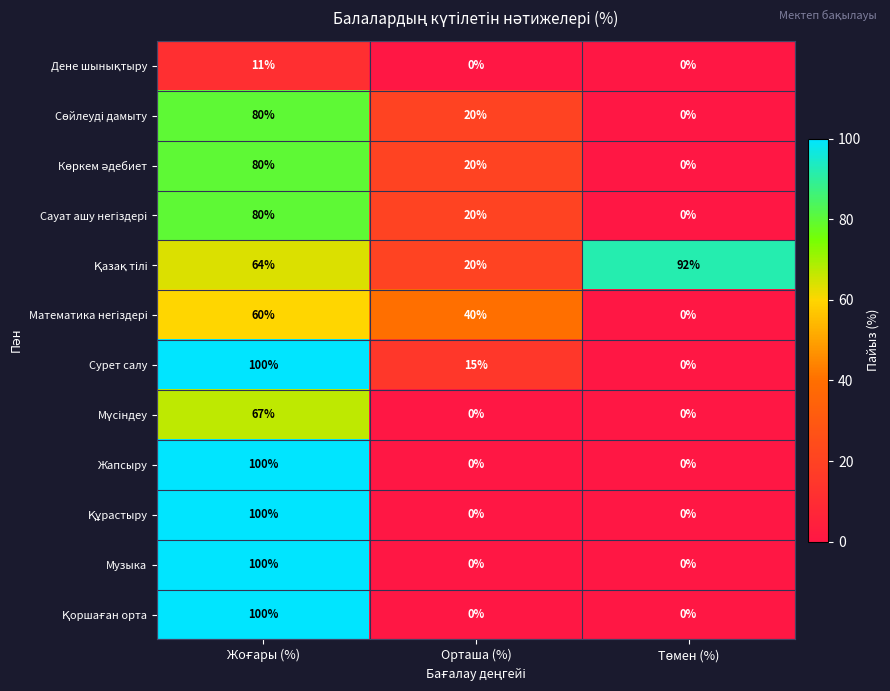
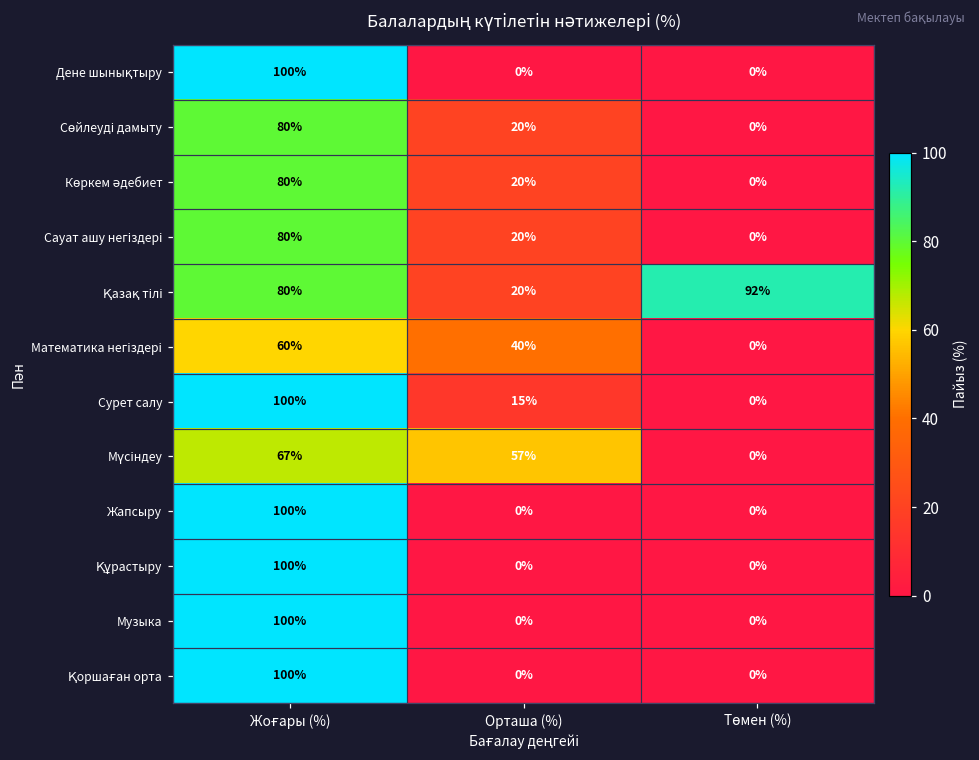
  {
    "Дене шынықтыру": {
-     "Жоғары (%)": "11%",
+     "Жоғары (%)": "100%",
      "Орташа (%)": "0%",
      "Төмен (%)": "0%"
    },
    "Сөйлеуді дамыту": {
      "Жоғары (%)": "80%",
      "Орташа (%)": "20%",
      "Төмен (%)": "0%"
    },
    "Көркем әдебиет": {
      "Жоғары (%)": "80%",
      "Орташа (%)": "20%",
      "Төмен (%)": "0%"
    },
    "Сауат ашу негіздері": {
      "Жоғары (%)": "80%",
      "Орташа (%)": "20%",
      "Төмен (%)": "0%"
    },
    "Қазақ тілі": {
-     "Жоғары (%)": "64%",
+     "Жоғары (%)": "80%",
      "Орташа (%)": "20%",
      "Төмен (%)": "92%"
    },
    "Математика негіздері": {
      "Жоғары (%)": "60%",
      "Орташа (%)": "40%",
      "Төмен (%)": "0%"
    },
    "Сурет салу": {
      "Жоғары (%)": "100%",
      "Орташа (%)": "15%",
      "Төмен (%)": "0%"
    },
    "Мүсіндеу": {
      "Жоғары (%)": "67%",
-     "Орташа (%)": "0%",
+     "Орташа (%)": "57%",
      "Төмен (%)": "0%"
    },
    "Жапсыру": {
      "Жоғары (%)": "100%",
      "Орташа (%)": "0%",
      "Төмен (%)": "0%"
    },
    "Құрастыру": {
      "Жоғары (%)": "100%",
      "Орташа (%)": "0%",
      "Төмен (%)": "0%"
    },
    "Музыка": {
      "Жоғары (%)": "100%",
      "Орташа (%)": "0%",
      "Төмен (%)": "0%"
    },
    "Қоршаған орта": {
      "Жоғары (%)": "100%",
      "Орташа (%)": "0%",
      "Төмен (%)": "0%"
    }
  }
